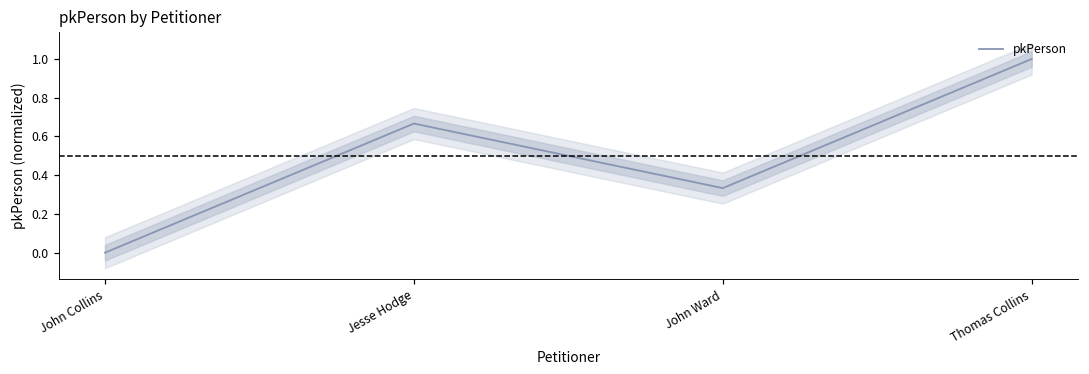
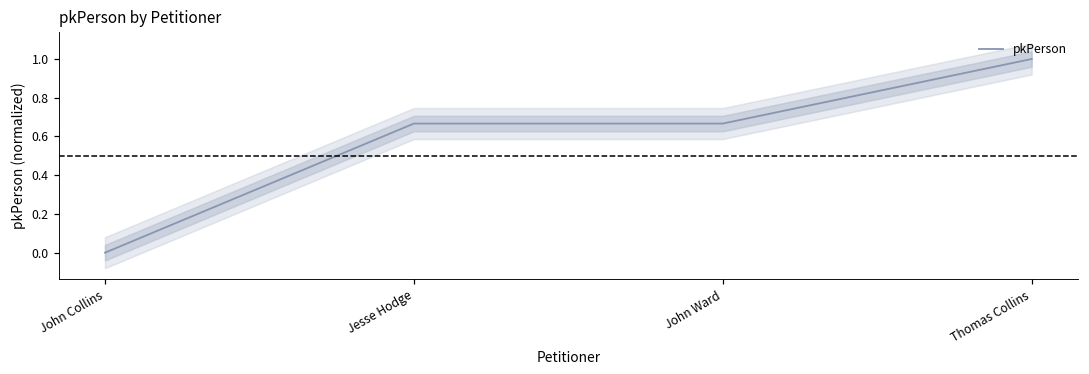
  {
    "pkPerson": {
      "John Collins": 0.00,
      "Jesse Hodge": 0.67,
-     "John Ward": 0.33,
+     "John Ward": 0.67,
      "Thomas Collins": 1.00
    }
  }
